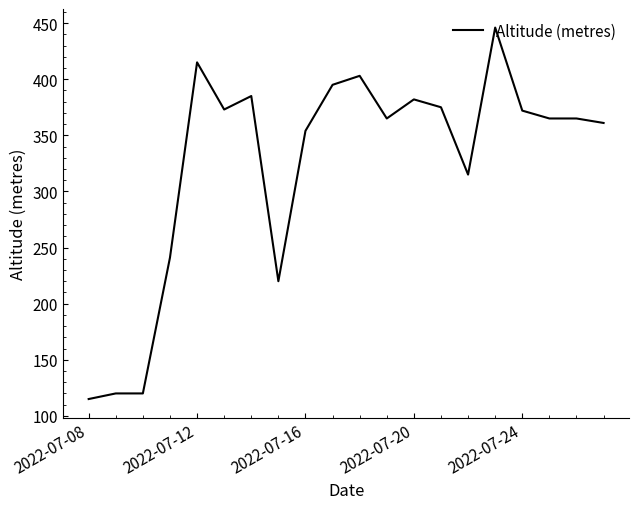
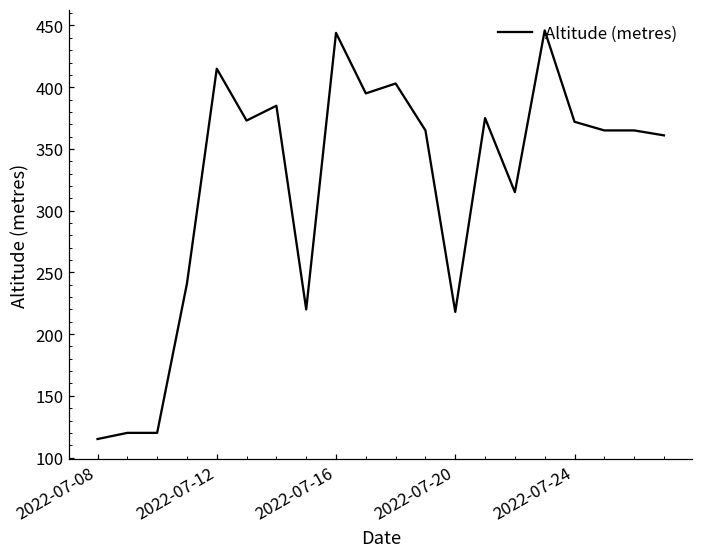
  {
    "2022-07-08": 115,
    "2022-07-12": 415,
-   "2022-07-16": 354,
-   "2022-07-20": 382,
+   "2022-07-16": 444,
+   "2022-07-20": 218,
    "2022-07-24": 372
  }
